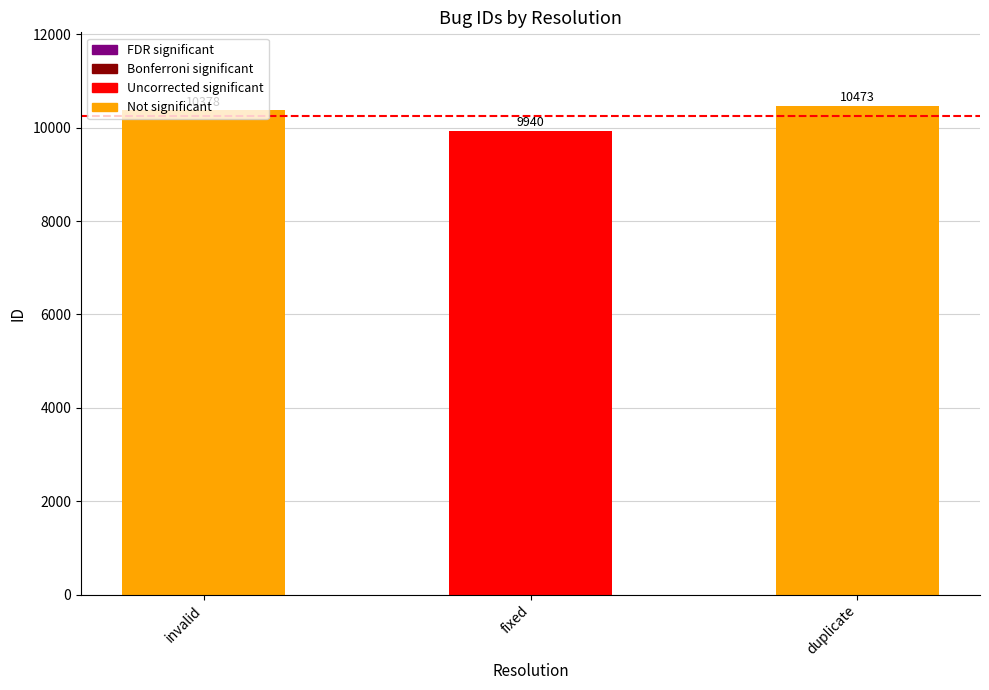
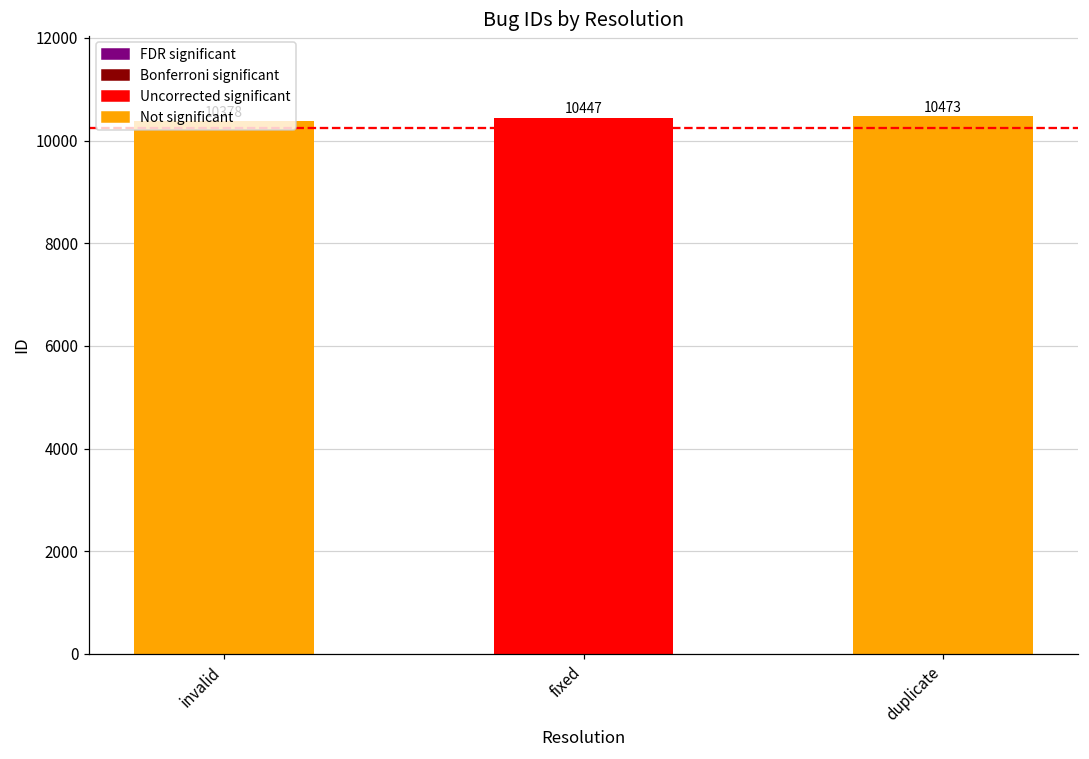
  {
-   "fixed": 9940,
+   "fixed": 10447,
    "duplicate": 10473
  }
